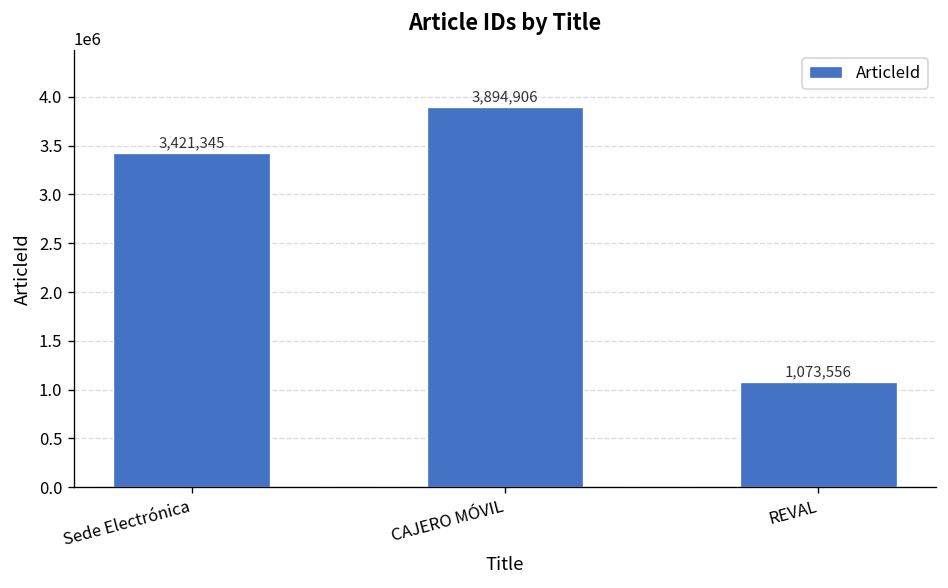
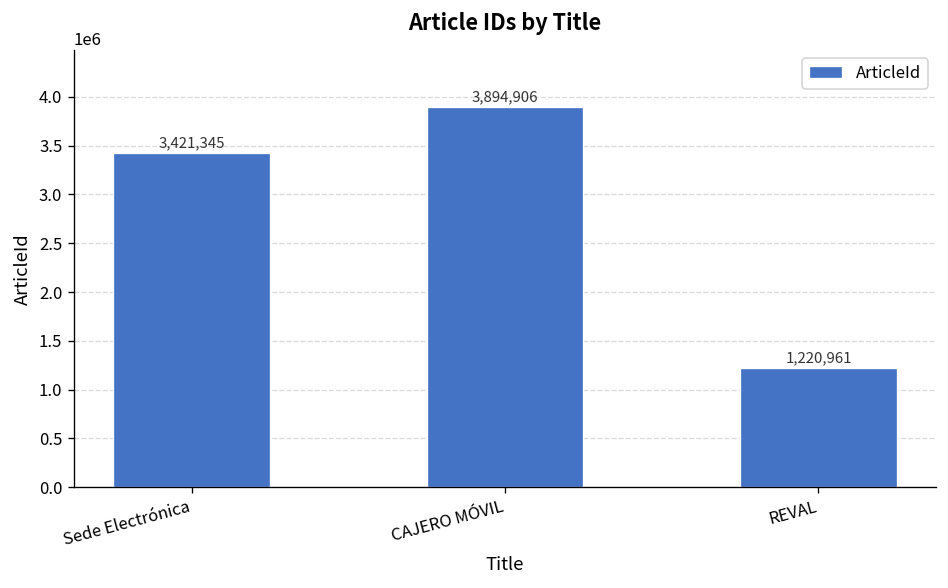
  {
    "Sede Electrónica": "3,421,345",
    "CAJERO MÓVIL": "3,894,906",
-   "REVAL": "1,073,556"
+   "REVAL": "1,220,961"
  }
